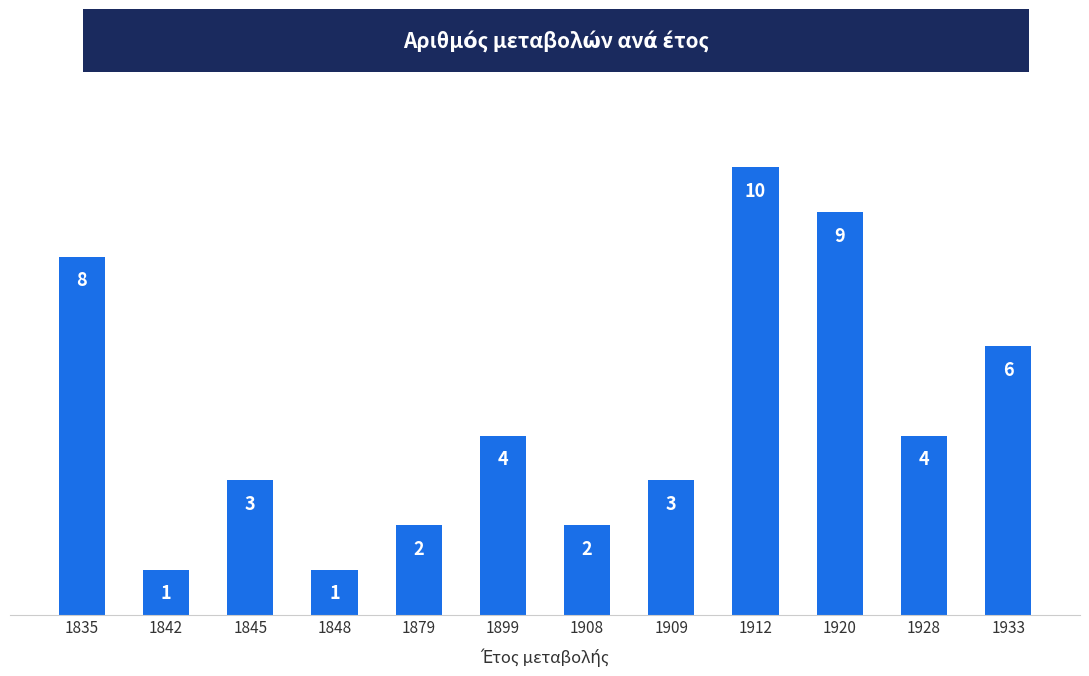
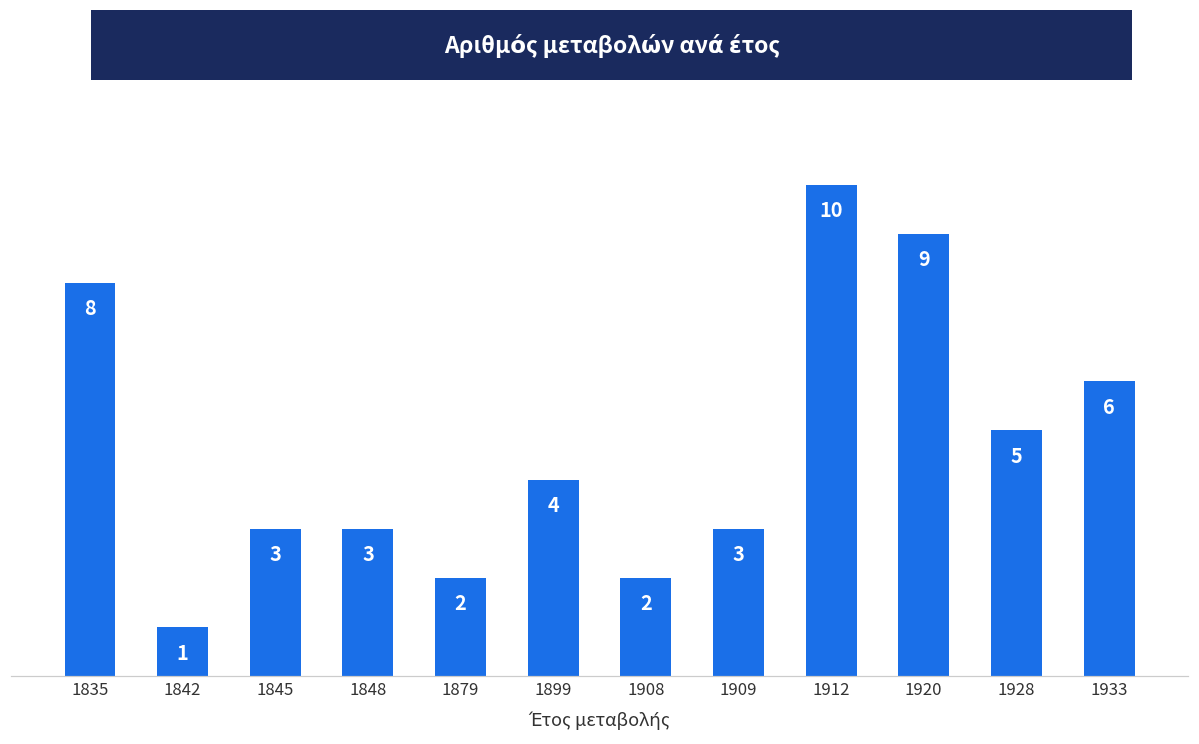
  {
    "1835": 8,
    "1842": 1,
    "1845": 3,
-   "1848": 1,
+   "1848": 3,
    "1879": 2,
    "1899": 4,
    "1908": 2,
    "1909": 3,
    "1912": 10,
    "1920": 9,
-   "1928": 4,
+   "1928": 5,
    "1933": 6
  }
